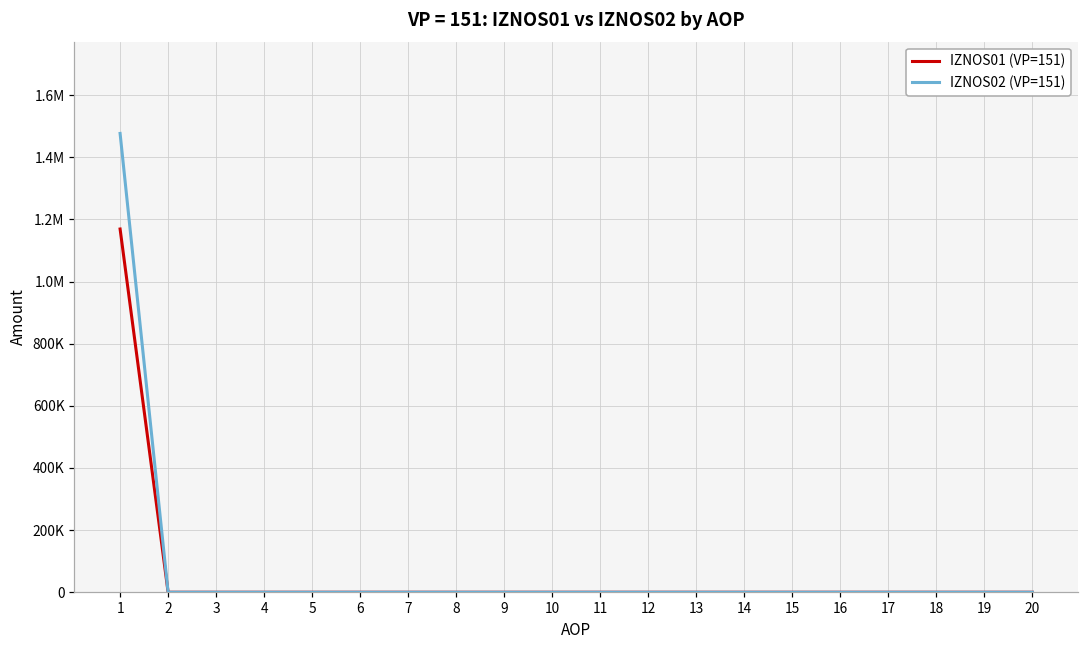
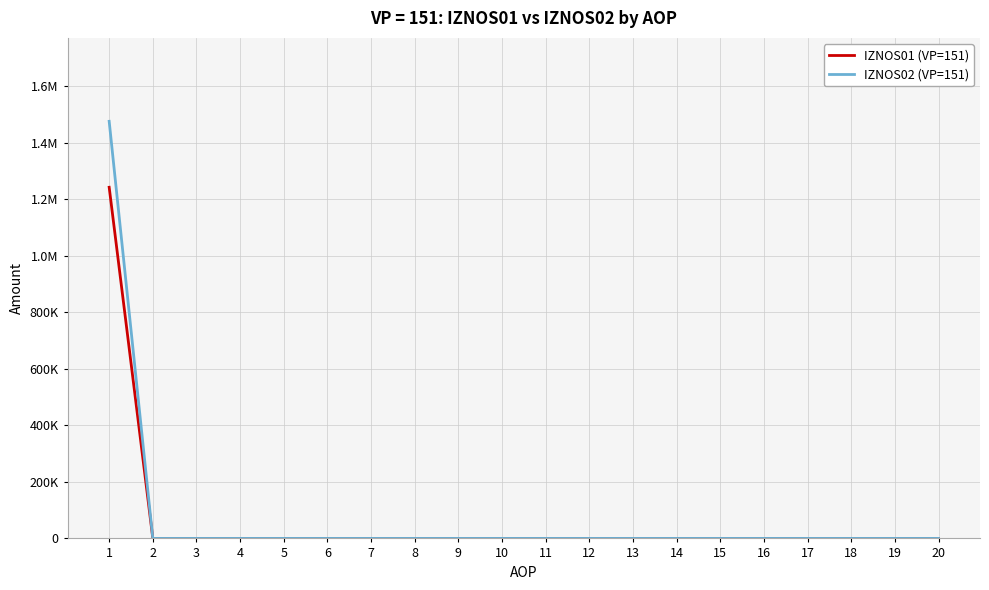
  {
    "IZNOS01 (VP=151)": {
-     "1": 1170000
+     "1": 1240000
    },
    "IZNOS02 (VP=151)": {
      "1": 1480000
    }
  }
